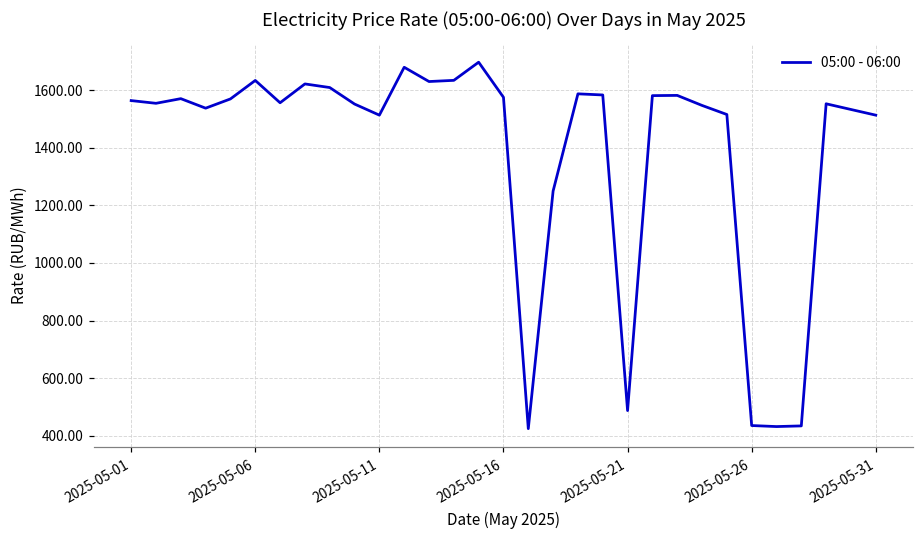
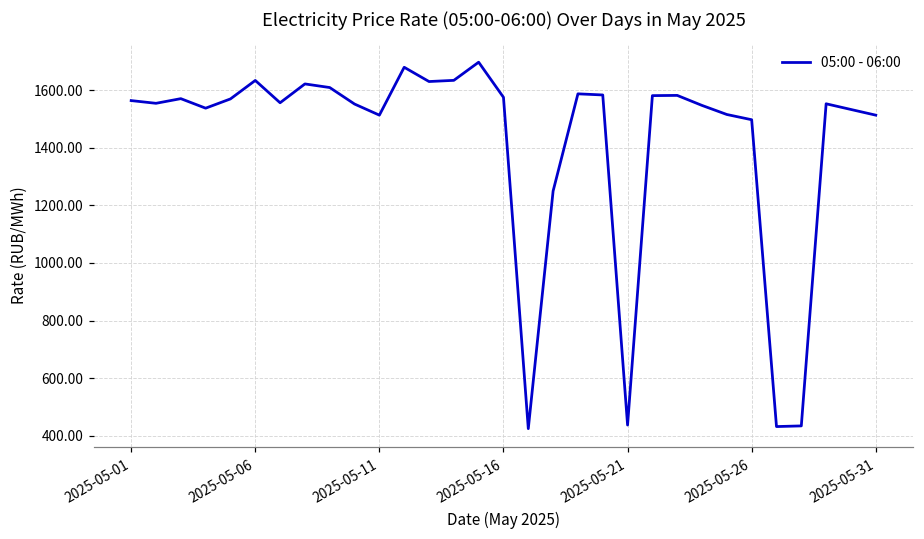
  {
    "2025-05-01": 1560,
    "2025-05-06": 1630,
    "2025-05-11": 1510,
    "2025-05-16": 1580,
-   "2025-05-21": 490,
-   "2025-05-26": 440,
+   "2025-05-21": 440,
+   "2025-05-26": 1500,
    "2025-05-31": 1510
  }
